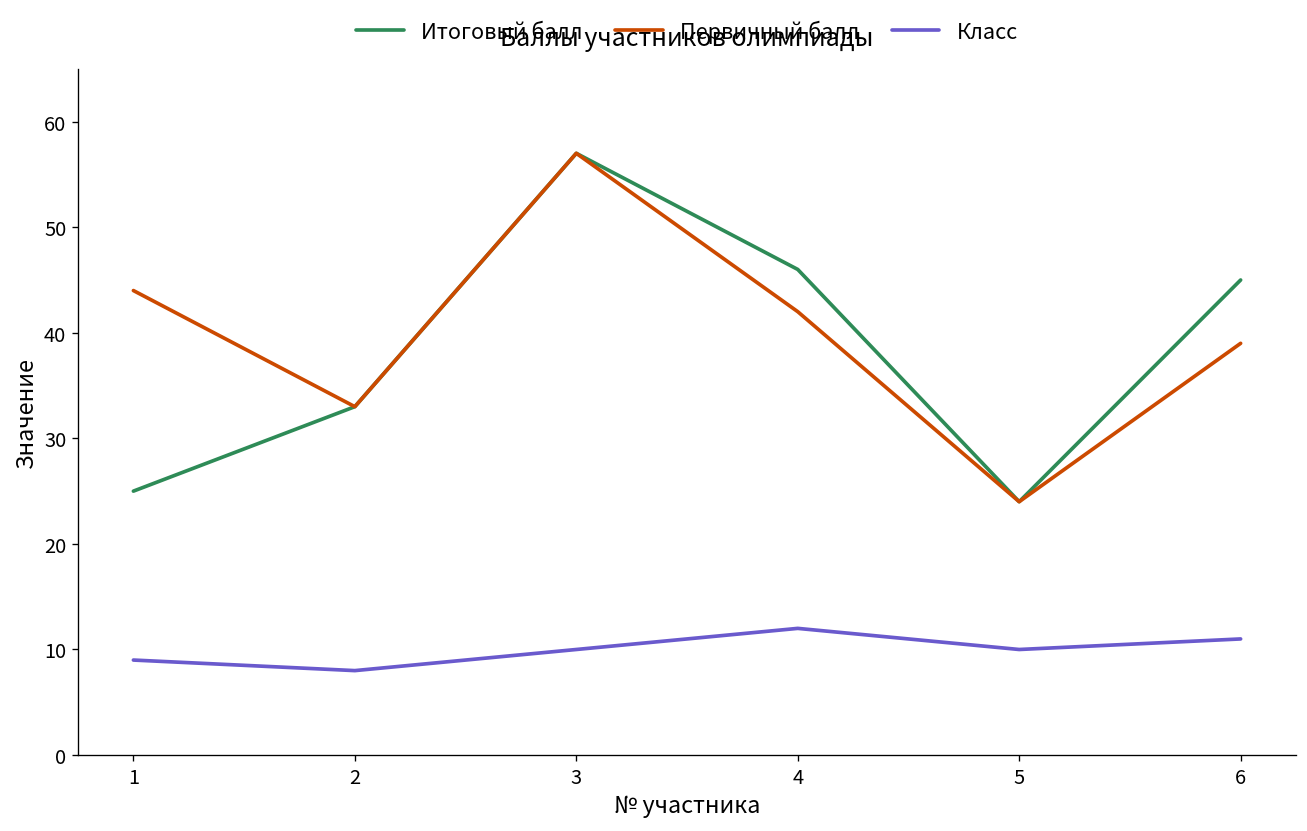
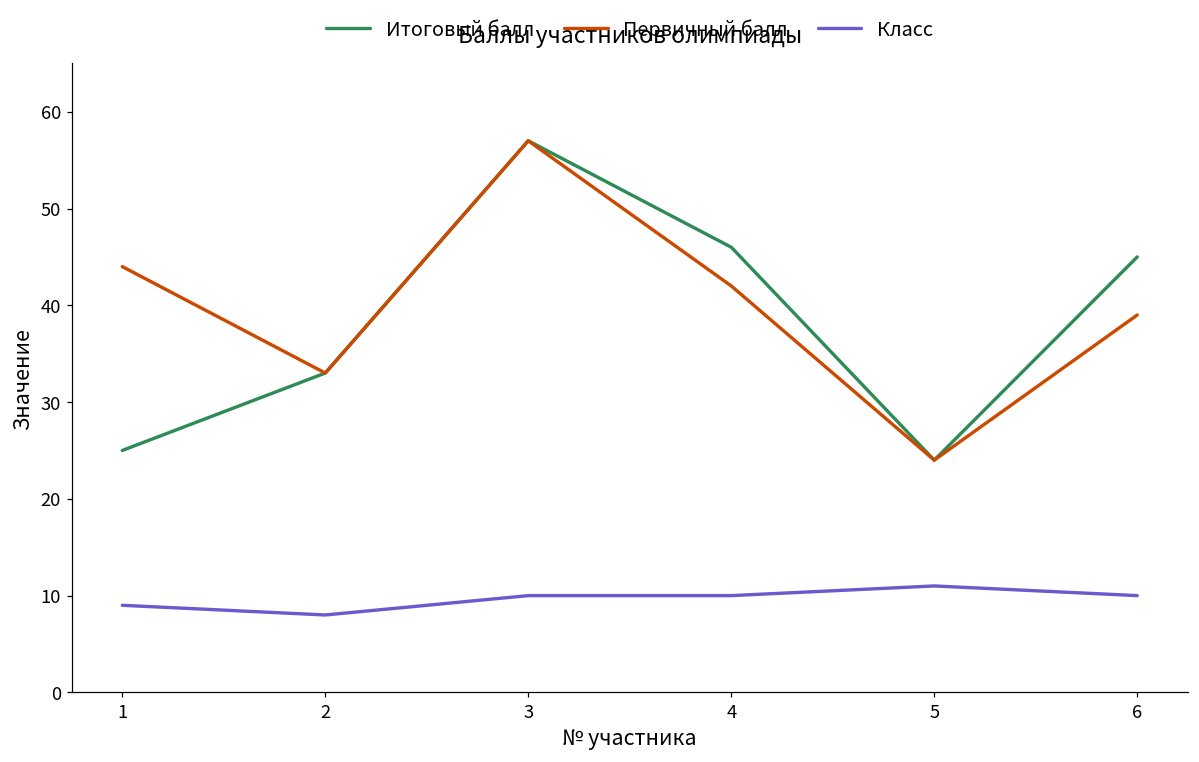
  {
    "Итоговый балл": {
      "1": 25,
      "4": 46,
      "6": 45
    },
    "Первичный балл": {
      "1": 44,
      "4": 42,
      "6": 39
    },
    "Класс": {
      "1": 9,
      "2": 8,
      "3": 10,
-     "4": 12,
-     "5": 10,
-     "6": 11
+     "4": 10,
+     "5": 11,
+     "6": 10
    }
  }
